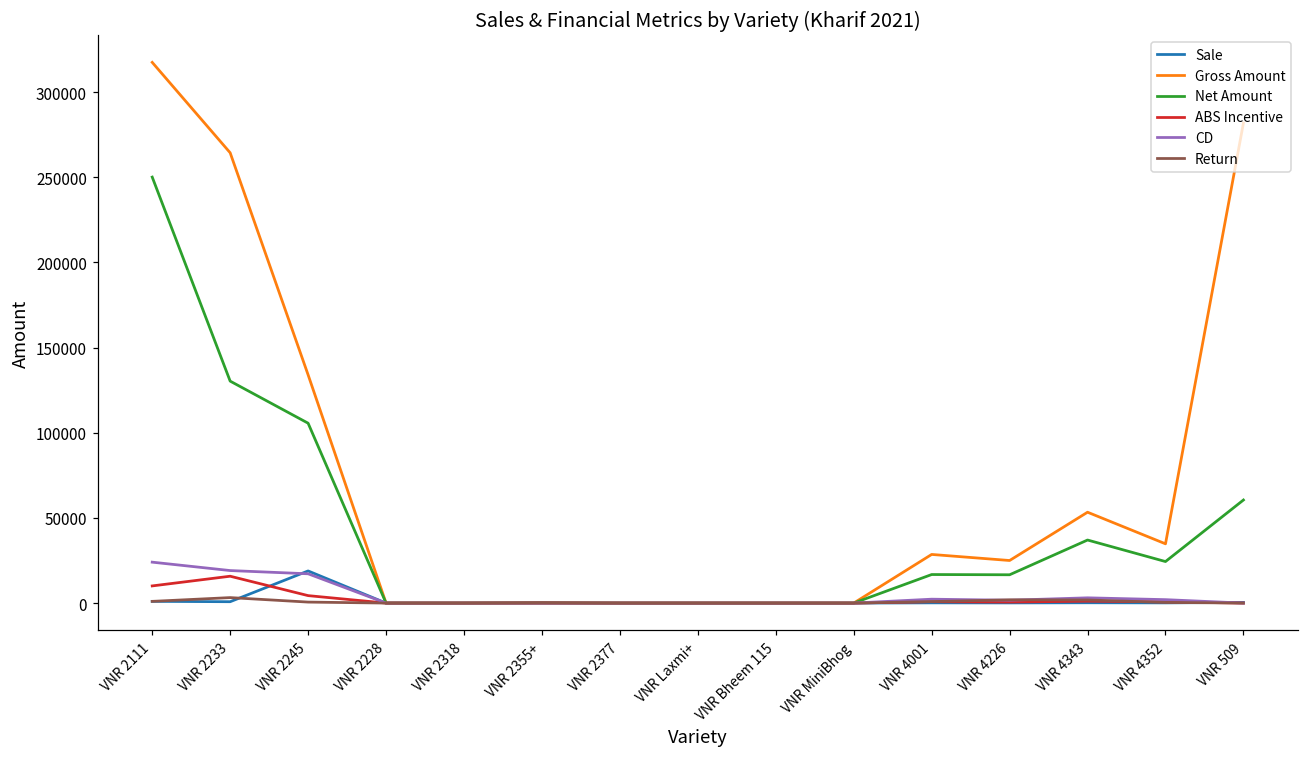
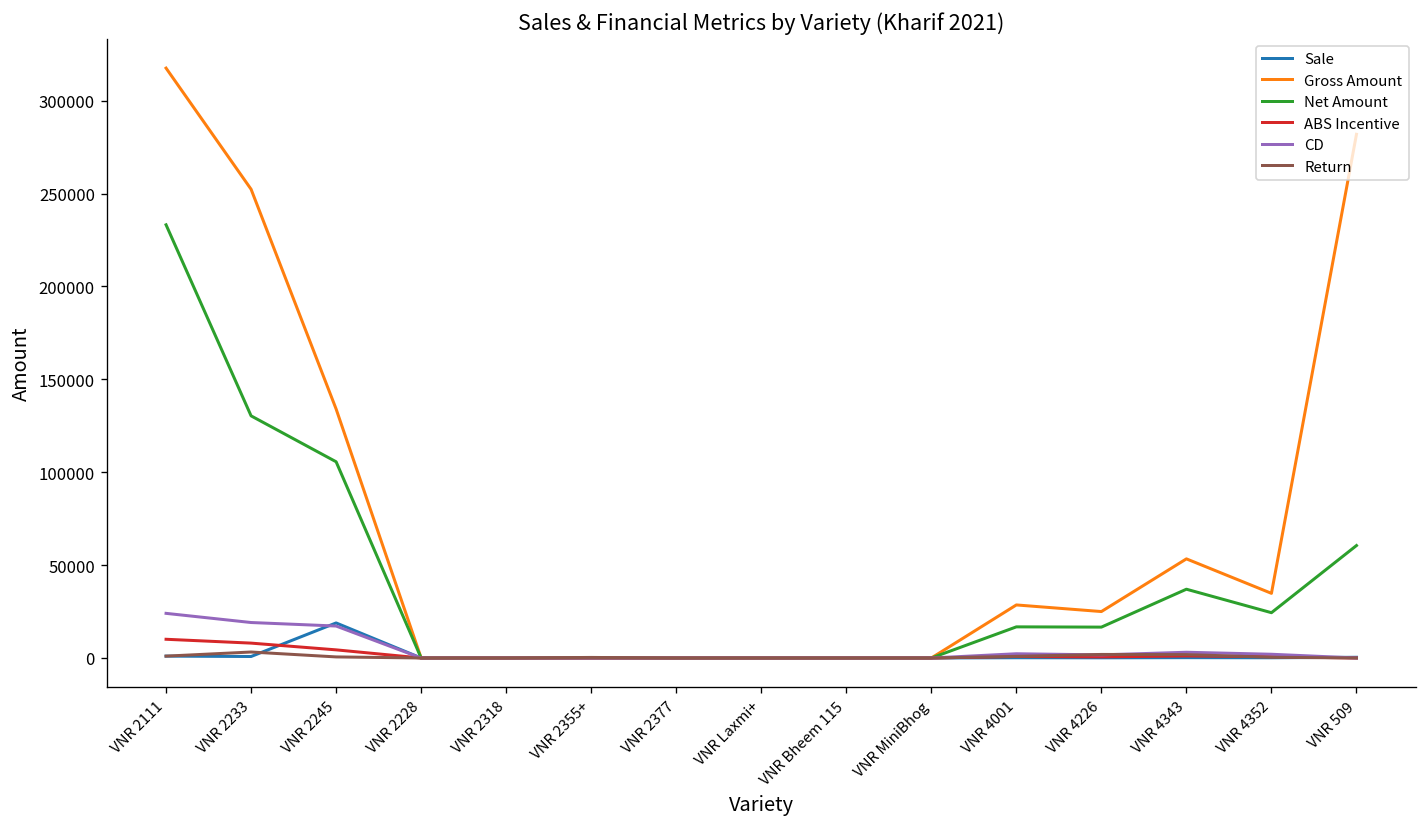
  {
    "Sale": {
      "VNR 2233": 1000,
      "VNR 2245": 19000
    },
    "Gross Amount": {
      "VNR 2111": 318000,
-     "VNR 2233": 264000,
+     "VNR 2233": 252000,
      "VNR 2245": 134000,
      "VNR 4001": 29000,
      "VNR 4226": 25000,
      "VNR 4343": 53000,
      "VNR 4352": 35000
    },
    "Net Amount": {
-     "VNR 2111": 250000,
+     "VNR 2111": 233000,
      "VNR 2233": 130000,
      "VNR 2245": 106000,
      "VNR 4001": 17000,
      "VNR 4226": 17000,
      "VNR 4343": 37000,
      "VNR 4352": 24000,
      "VNR 509": 61000
    },
    "ABS Incentive": {
      "VNR 2111": 10000,
-     "VNR 2233": 16000,
+     "VNR 2233": 8000,
      "VNR 2245": 4000
    },
    "CD": {
      "VNR 2111": 24000,
      "VNR 2233": 19000,
      "VNR 2245": 17000
    },
    "Return": {
      "VNR 2233": 3000,
      "VNR 2245": 1000
    }
  }
